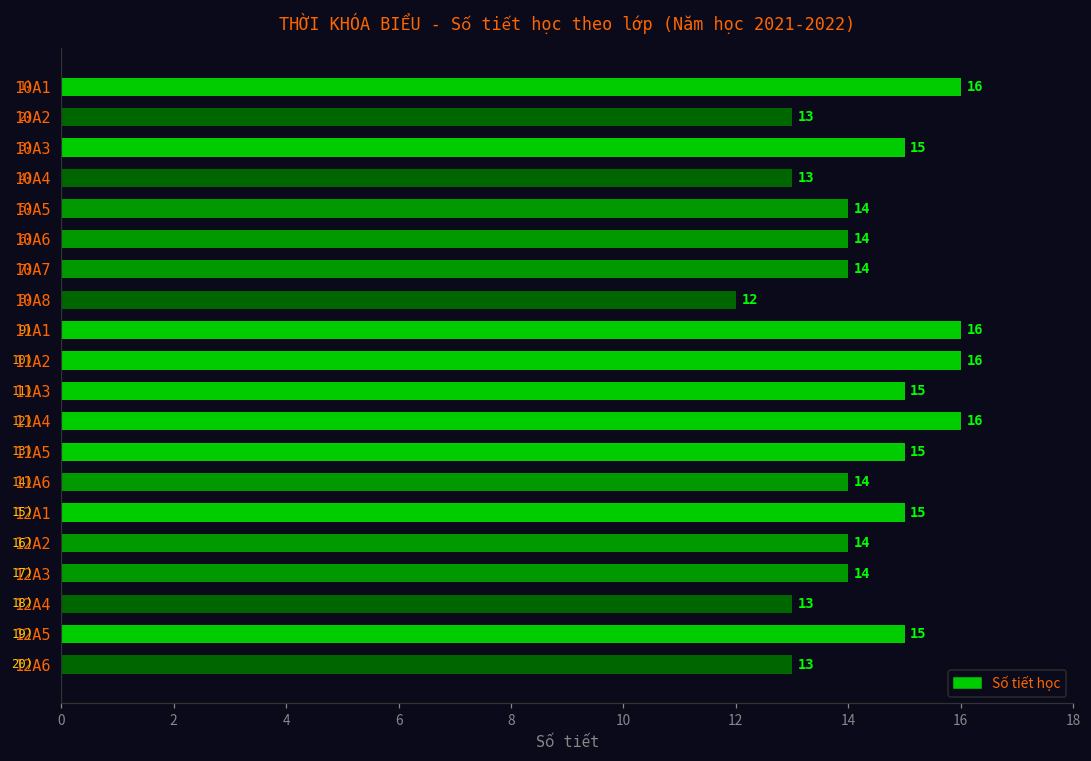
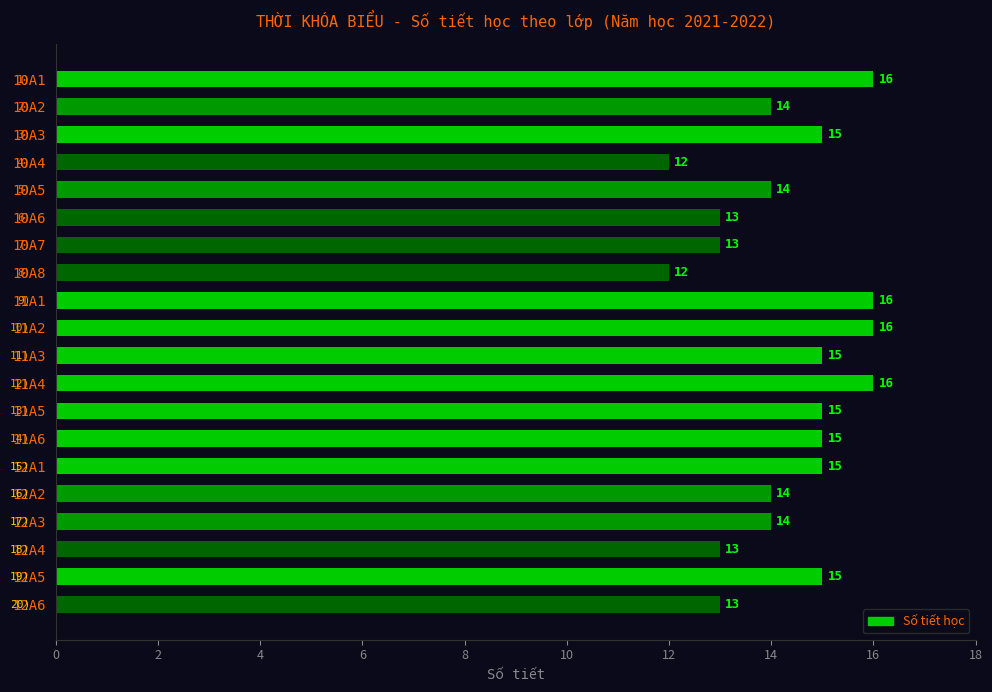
  {
    "10A1": 16,
-   "10A2": 13,
+   "10A2": 14,
    "10A3": 15,
-   "10A4": 13,
+   "10A4": 12,
    "10A5": 14,
-   "10A6": 14,
-   "10A7": 14,
+   "10A6": 13,
+   "10A7": 13,
    "10A8": 12,
    "11A1": 16,
    "11A2": 16,
    "11A3": 15,
    "11A4": 16,
    "11A5": 15,
-   "11A6": 14,
+   "11A6": 15,
    "12A1": 15,
    "12A2": 14,
    "12A3": 14,
    "12A4": 13,
    "12A5": 15,
    "12A6": 13
  }
